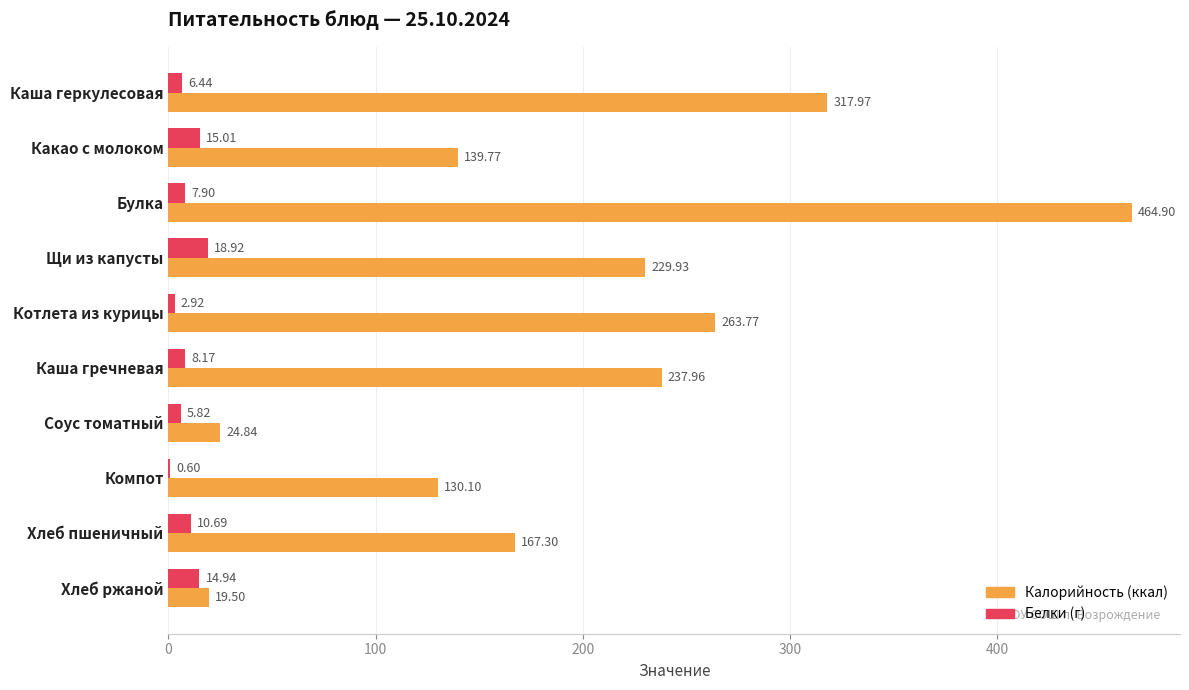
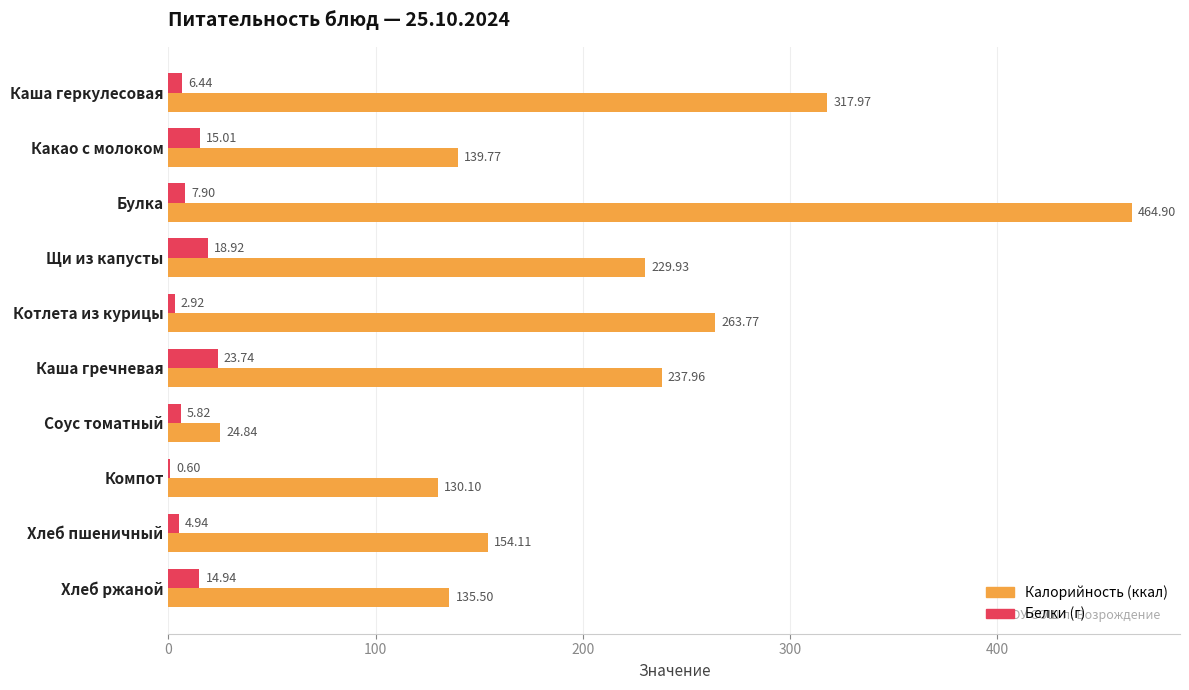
  {
    "Калорийность (ккал)": {
      "Каша геркулесовая": 317.97,
      "Какао с молоком": 139.77,
      "Булка": 464.90,
      "Щи из капусты": 229.93,
      "Котлета из курицы": 263.77,
      "Каша гречневая": 237.96,
      "Соус томатный": 24.84,
      "Компот": 130.10,
-     "Хлеб пшеничный": 167.30,
-     "Хлеб ржаной": 19.50
+     "Хлеб пшеничный": 154.11,
+     "Хлеб ржаной": 135.50
    },
    "Белки (г)": {
      "Каша геркулесовая": 6.44,
      "Какао с молоком": 15.01,
      "Булка": 7.90,
      "Щи из капусты": 18.92,
      "Котлета из курицы": 2.92,
-     "Каша гречневая": 8.17,
+     "Каша гречневая": 23.74,
      "Соус томатный": 5.82,
      "Компот": 0.60,
-     "Хлеб пшеничный": 10.69,
+     "Хлеб пшеничный": 4.94,
      "Хлеб ржаной": 14.94
    }
  }
